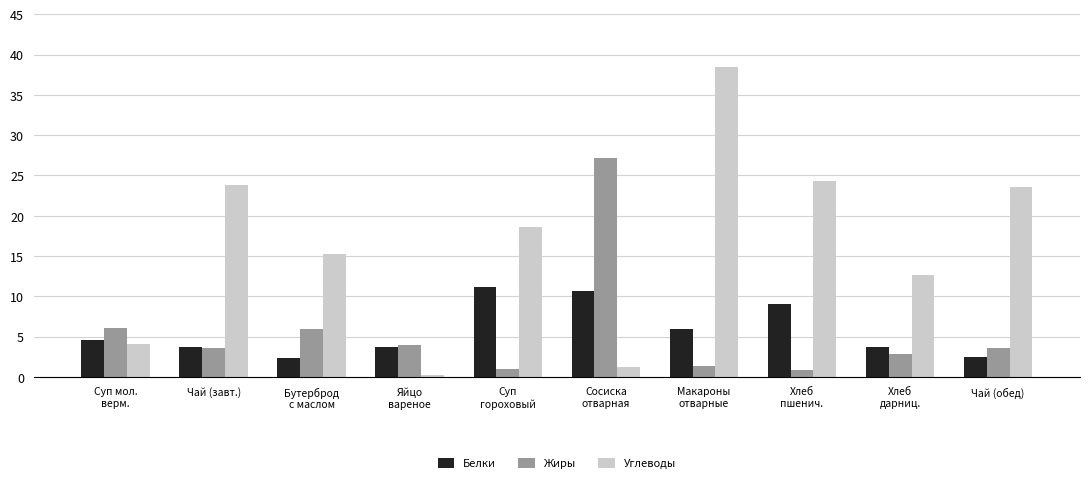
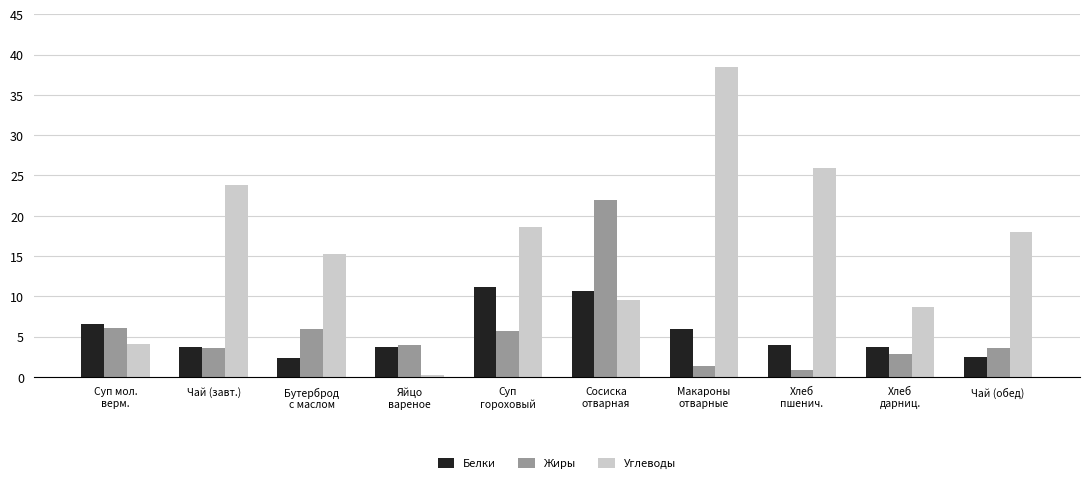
  {
    "Белки": {
-     "Суп мол. верм.": 5,
+     "Суп мол. верм.": 7,
      "Чай (завт.)": 4,
      "Бутерброд с маслом": 2,
      "Яйцо вареное": 4,
      "Суп гороховый": 11,
      "Сосиска отварная": 11,
      "Макароны отварные": 6,
-     "Хлеб пшенич.": 9,
+     "Хлеб пшенич.": 4,
      "Хлеб дарниц.": 4,
      "Чай (обед)": 3
    },
    "Жиры": {
      "Суп мол. верм.": 6,
      "Чай (завт.)": 4,
      "Бутерброд с маслом": 6,
      "Яйцо вареное": 4,
-     "Суп гороховый": 1,
-     "Сосиска отварная": 27,
+     "Суп гороховый": 6,
+     "Сосиска отварная": 22,
      "Макароны отварные": 1,
      "Хлеб пшенич.": 1,
      "Хлеб дарниц.": 3,
      "Чай (обед)": 4
    },
    "Углеводы": {
      "Суп мол. верм.": 4,
      "Чай (завт.)": 24,
      "Бутерброд с маслом": 15,
      "Суп гороховый": 19,
-     "Сосиска отварная": 1,
+     "Сосиска отварная": 10,
      "Макароны отварные": 38,
-     "Хлеб пшенич.": 24,
-     "Хлеб дарниц.": 13,
-     "Чай (обед)": 24
+     "Хлеб пшенич.": 26,
+     "Хлеб дарниц.": 9,
+     "Чай (обед)": 18
    }
  }
